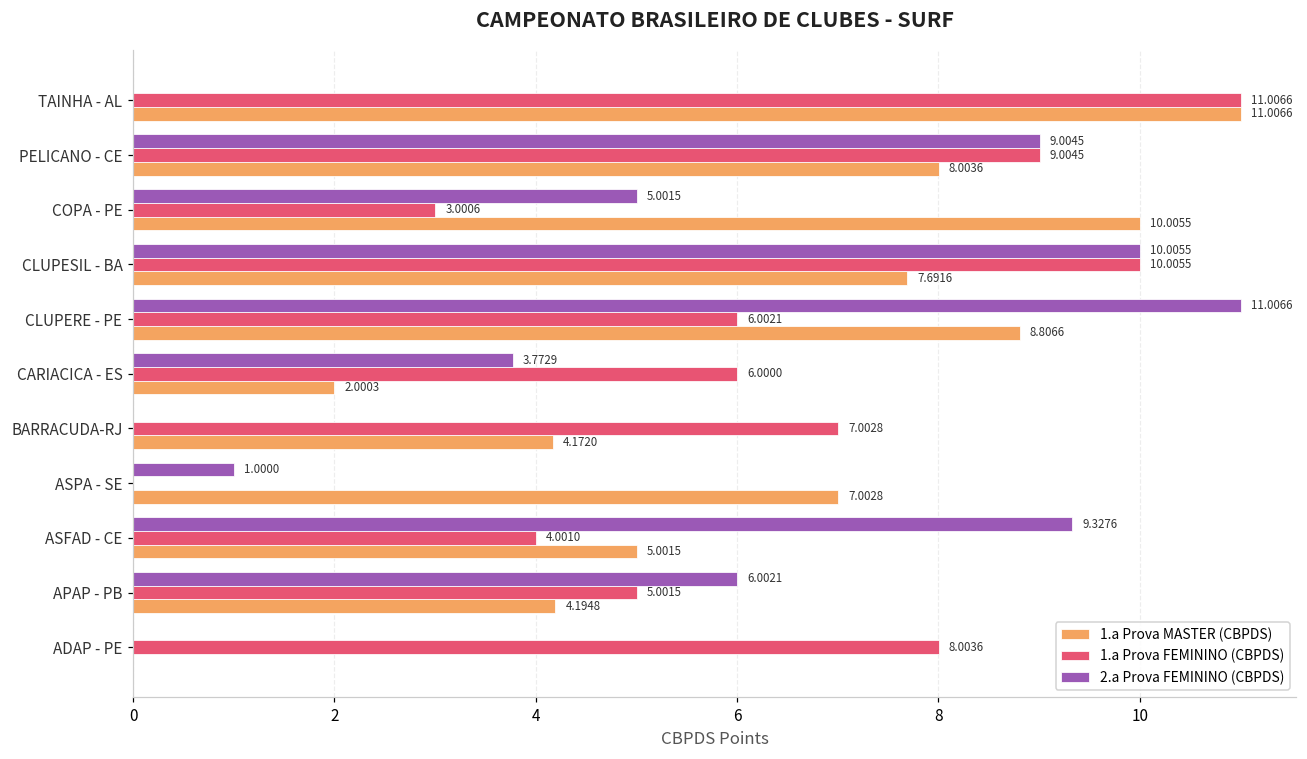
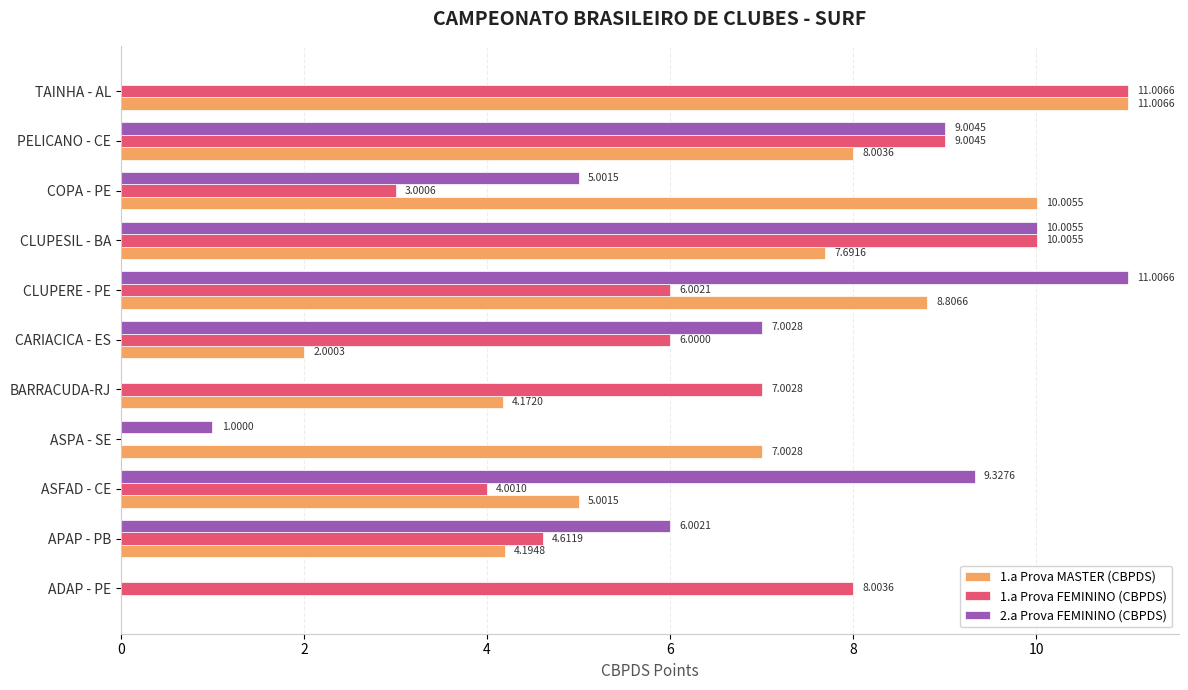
  {
    "1.a Prova MASTER (CBPDS)": {
      "TAINHA - AL": 11.0066,
      "PELICANO - CE": 8.0036,
      "COPA - PE": 10.0055,
      "CLUPESIL - BA": 7.6916,
      "CLUPERE - PE": 8.8066,
      "CARIACICA - ES": 2.0003,
      "BARRACUDA-RJ": 4.1720,
      "ASPA - SE": 7.0028,
      "ASFAD - CE": 5.0015,
      "APAP - PB": 4.1948
    },
    "1.a Prova FEMININO (CBPDS)": {
      "TAINHA - AL": 11.0066,
      "PELICANO - CE": 9.0045,
      "COPA - PE": 3.0006,
      "CLUPESIL - BA": 10.0055,
      "CLUPERE - PE": 6.0021,
      "CARIACICA - ES": 6.0000,
      "BARRACUDA-RJ": 7.0028,
      "ASFAD - CE": 4.0010,
-     "APAP - PB": 5.0015,
+     "APAP - PB": 4.6119,
      "ADAP - PE": 8.0036
    },
    "2.a Prova FEMININO (CBPDS)": {
      "PELICANO - CE": 9.0045,
      "COPA - PE": 5.0015,
      "CLUPESIL - BA": 10.0055,
      "CLUPERE - PE": 11.0066,
-     "CARIACICA - ES": 3.7729,
+     "CARIACICA - ES": 7.0028,
      "ASPA - SE": 1.0000,
      "ASFAD - CE": 9.3276,
      "APAP - PB": 6.0021
    }
  }
